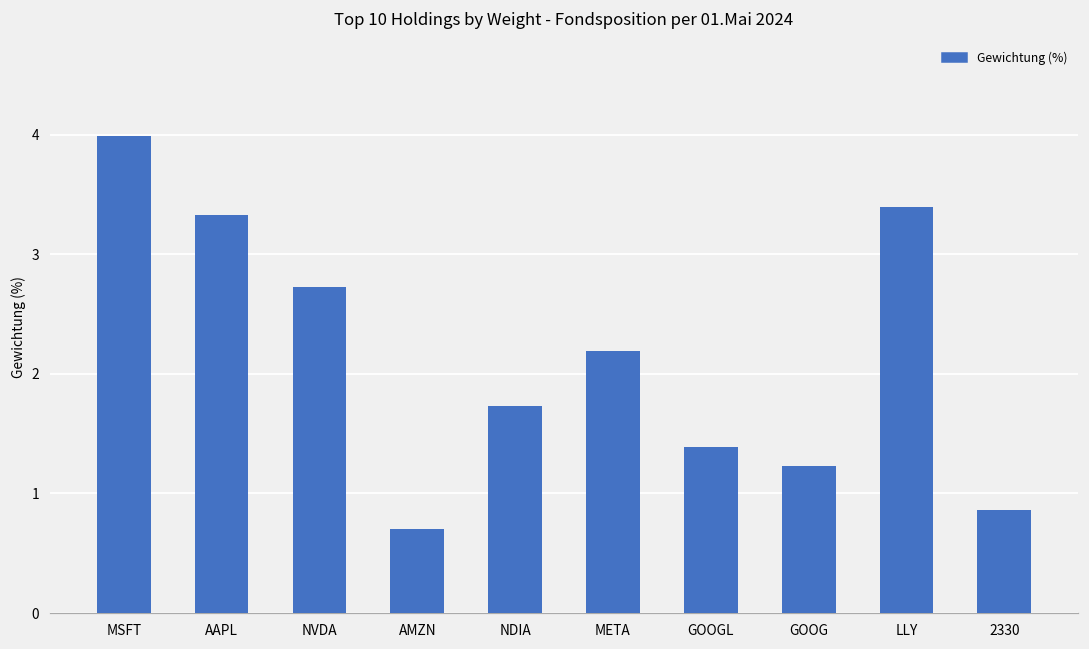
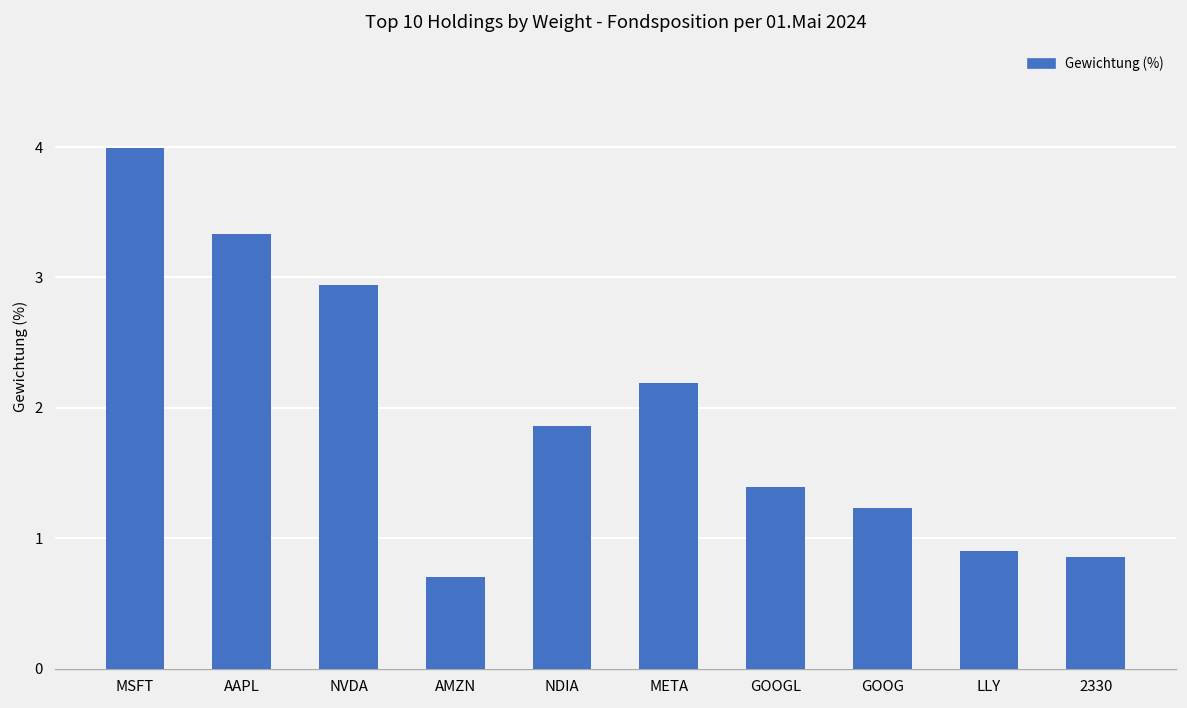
  {
    "MSFT": 3.99,
    "AAPL": 3.33,
-   "NVDA": 2.73,
+   "NVDA": 2.94,
    "AMZN": 0.70,
-   "NDIA": 1.73,
+   "NDIA": 1.86,
    "META": 2.19,
    "GOOGL": 1.39,
    "GOOG": 1.23,
-   "LLY": 3.4,
+   "LLY": 0.9,
    "2330": 0.86
  }
